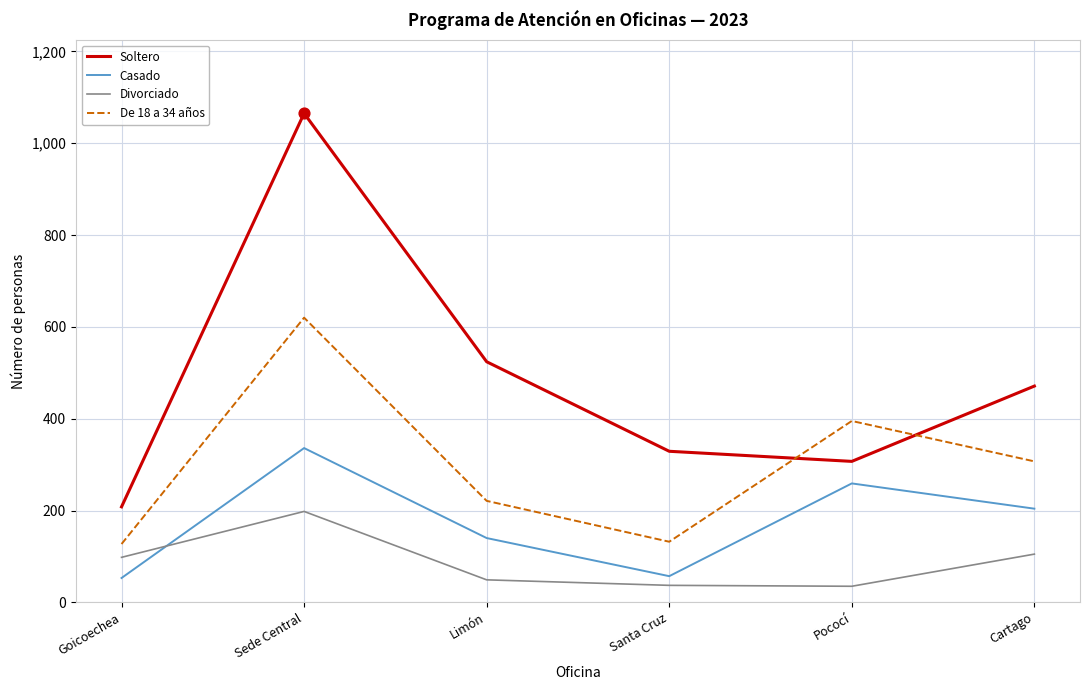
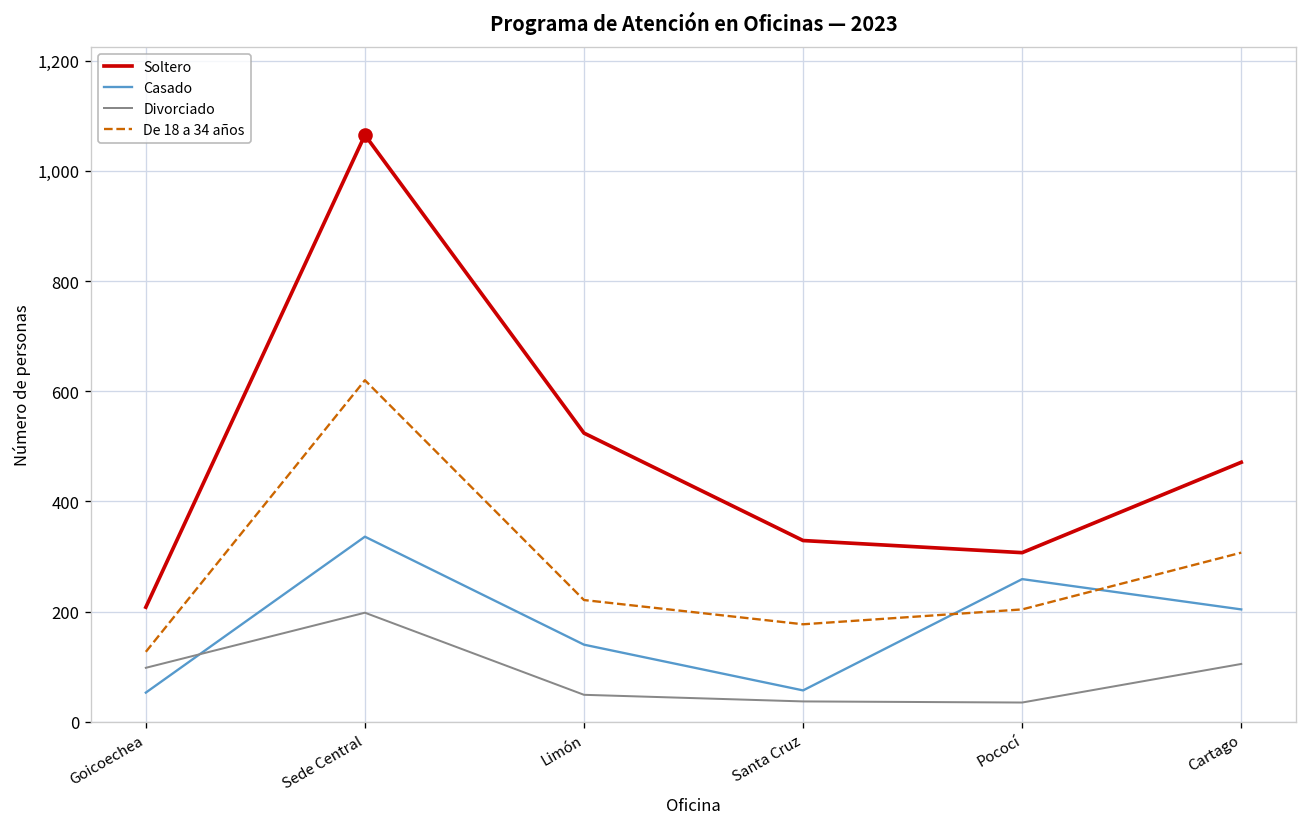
  {
    "Casado": {
      "Goicoechea": 50,
      "Sede Central": 340,
      "Limón": 140,
      "Santa Cruz": 60,
      "Pococí": 260,
      "Cartago": 200
    },
    "Divorciado": {
      "Goicoechea": 100,
      "Sede Central": 200,
      "Limón": 50,
      "Santa Cruz": 40,
      "Pococí": 40,
      "Cartago": 110
    },
    "De 18 a 34 años": {
      "Goicoechea": 130,
      "Sede Central": 620,
      "Limón": 220,
-     "Santa Cruz": 130,
-     "Pococí": 400,
+     "Santa Cruz": 180,
+     "Pococí": 200,
      "Cartago": 310
    }
  }
